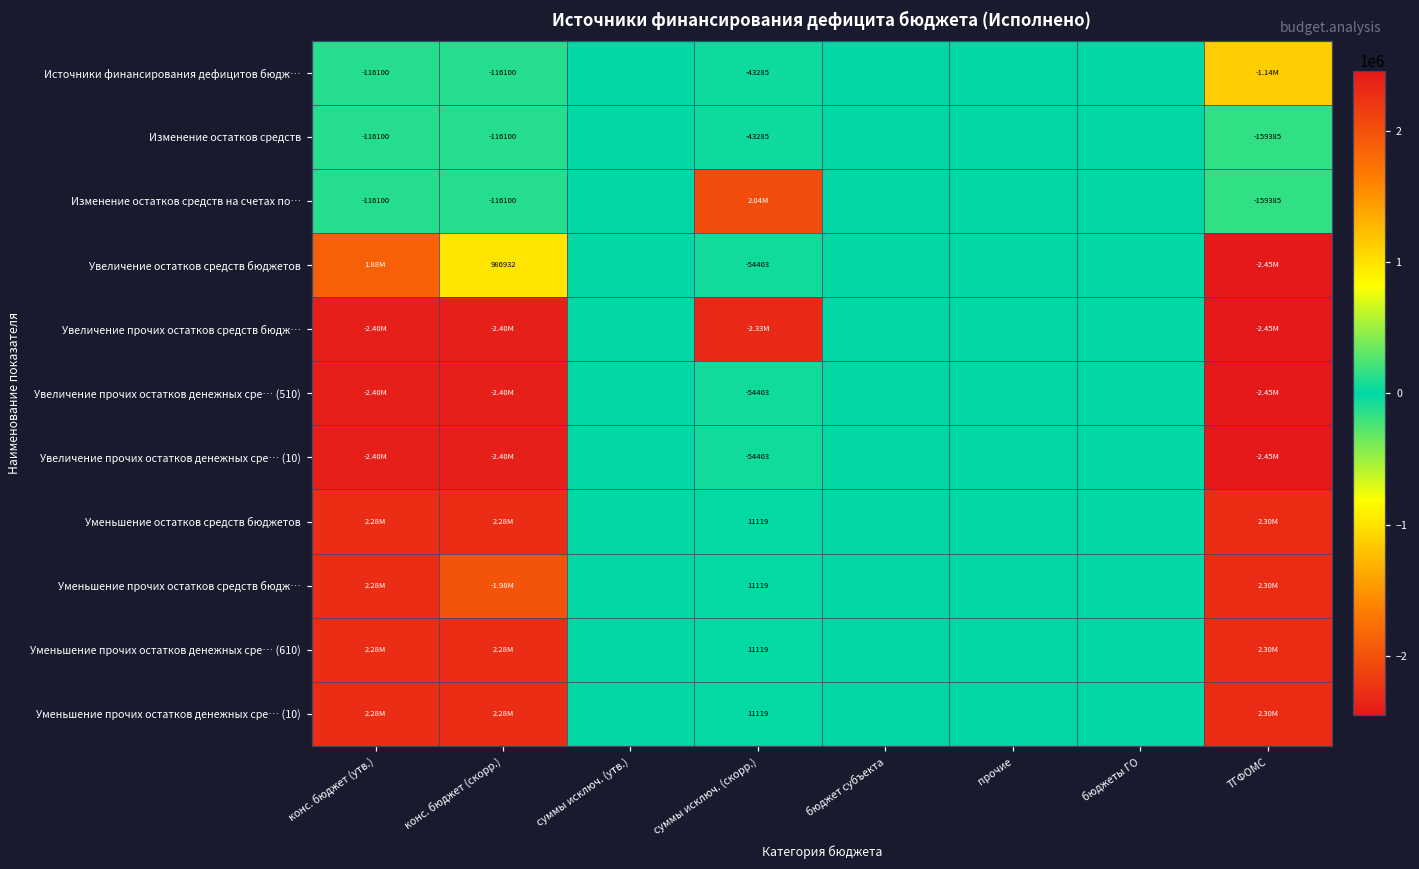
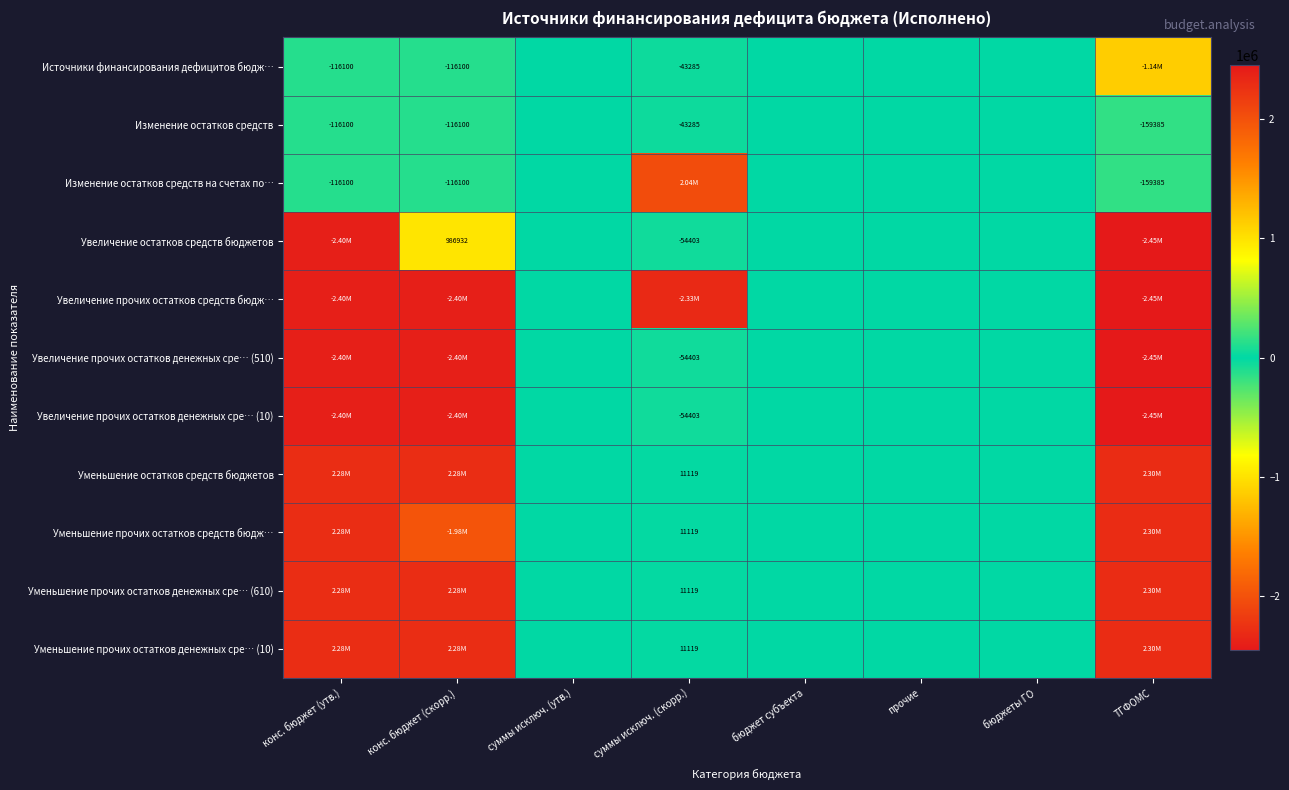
  {
    "Источники финансирования дефицитов бюдж…": {
      "конс. бюджет (утв.)": "-116100",
      "конс. бюджет (скорр.)": "-116100",
      "суммы исключ. (скорр.)": "-43285",
      "ТГФОМС": "-1.14M"
    },
    "Изменение остатков средств": {
      "конс. бюджет (утв.)": "-116100",
      "конс. бюджет (скорр.)": "-116100",
      "суммы исключ. (скорр.)": "-43285",
      "ТГФОМС": "-159385"
    },
    "Изменение остатков средств на счетах по…": {
      "конс. бюджет (утв.)": "-116100",
      "конс. бюджет (скорр.)": "-116100",
      "суммы исключ. (скорр.)": "2.04M",
      "ТГФОМС": "-159385"
    },
    "Увеличение остатков средств бюджетов": {
-     "конс. бюджет (утв.)": "1.88M",
+     "конс. бюджет (утв.)": "-2.40M",
      "конс. бюджет (скорр.)": "986932",
      "суммы исключ. (скорр.)": "-54403",
      "ТГФОМС": "-2.45M"
    },
    "Увеличение прочих остатков средств бюдж…": {
      "конс. бюджет (утв.)": "-2.40M",
      "конс. бюджет (скорр.)": "-2.40M",
      "суммы исключ. (скорр.)": "-2.33M",
      "ТГФОМС": "-2.45M"
    },
    "Увеличение прочих остатков денежных сре… (510)": {
      "конс. бюджет (утв.)": "-2.40M",
      "конс. бюджет (скорр.)": "-2.40M",
      "суммы исключ. (скорр.)": "-54403",
      "ТГФОМС": "-2.45M"
    },
    "Увеличение прочих остатков денежных сре… (10)": {
      "конс. бюджет (утв.)": "-2.40M",
      "конс. бюджет (скорр.)": "-2.40M",
      "суммы исключ. (скорр.)": "-54403",
      "ТГФОМС": "-2.45M"
    },
    "Уменьшение остатков средств бюджетов": {
      "конс. бюджет (утв.)": "2.28M",
      "конс. бюджет (скорр.)": "2.28M",
      "суммы исключ. (скорр.)": "11119",
      "ТГФОМС": "2.30M"
    },
    "Уменьшение прочих остатков средств бюдж…": {
      "конс. бюджет (утв.)": "2.28M",
      "конс. бюджет (скорр.)": "-1.98M",
      "суммы исключ. (скорр.)": "11119",
      "ТГФОМС": "2.30M"
    },
    "Уменьшение прочих остатков денежных сре… (610)": {
      "конс. бюджет (утв.)": "2.28M",
      "конс. бюджет (скорр.)": "2.28M",
      "суммы исключ. (скорр.)": "11119",
      "ТГФОМС": "2.30M"
    },
    "Уменьшение прочих остатков денежных сре… (10)": {
      "конс. бюджет (утв.)": "2.28M",
      "конс. бюджет (скорр.)": "2.28M",
      "суммы исключ. (скорр.)": "11119",
      "ТГФОМС": "2.30M"
    }
  }
